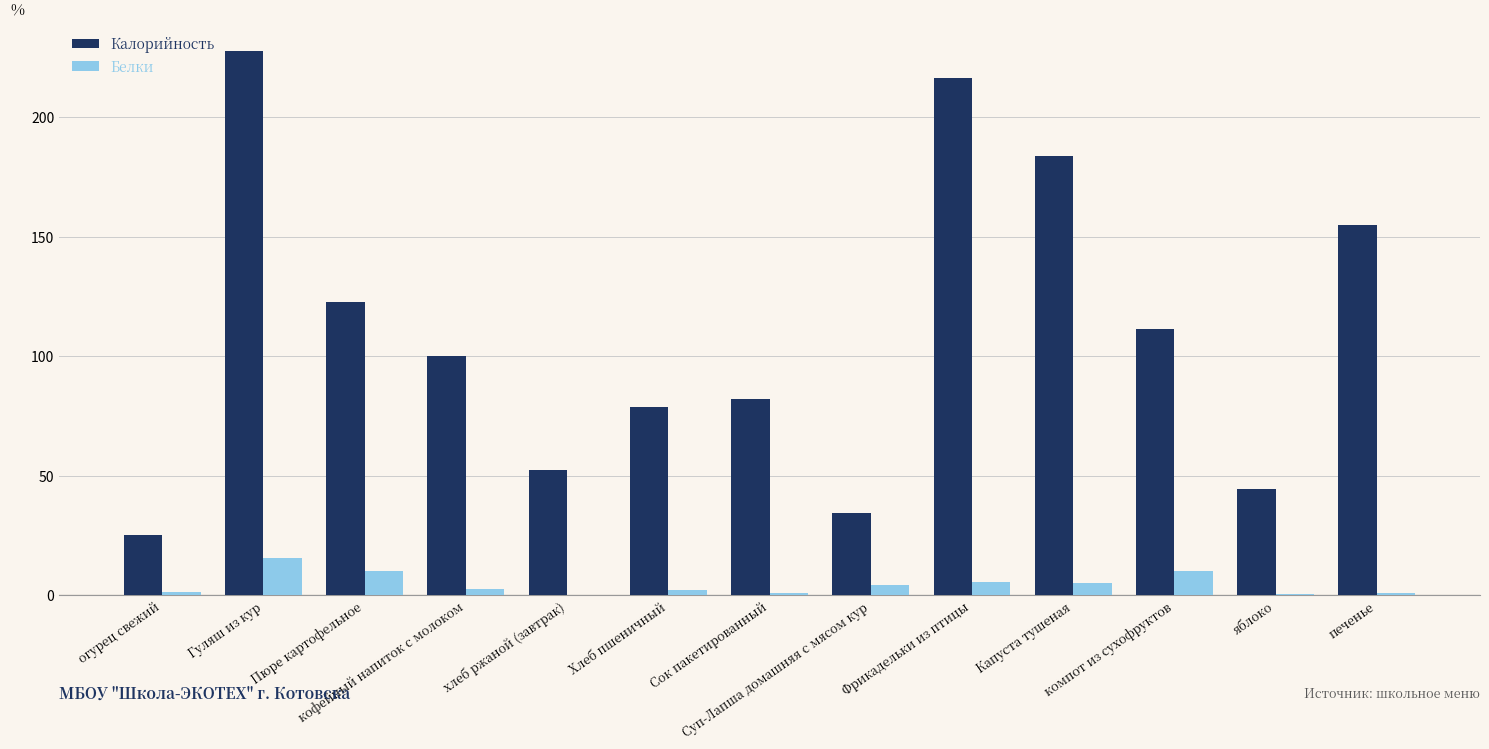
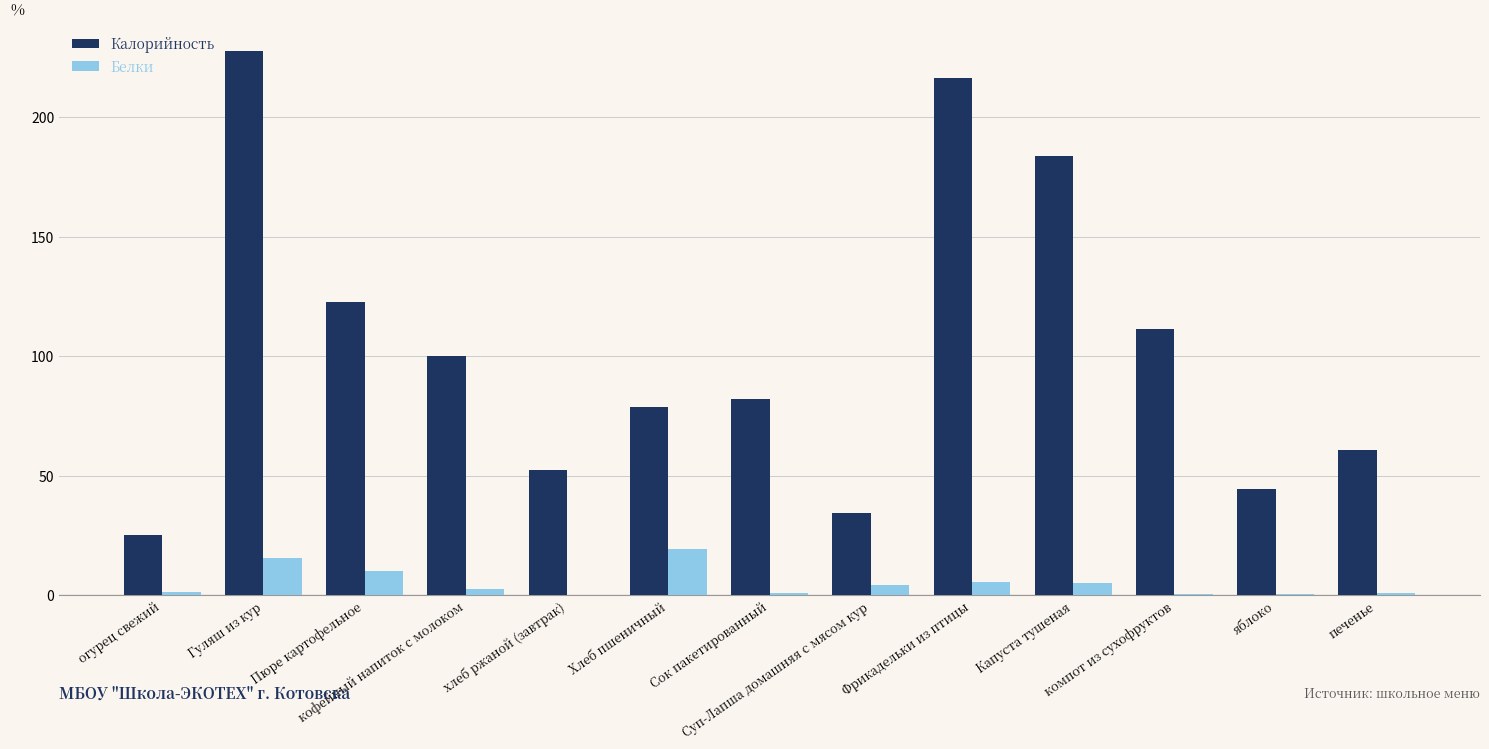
  {
    "Калорийность": {
      "огурец свежий": 25,
      "Гуляш из кур": 228,
      "Пюре картофельное": 123,
      "кофейный напиток с молоком": 100,
      "хлеб ржаной (завтрак)": 52,
      "Хлеб пшеничный": 79,
      "Сок пакетированный": 82,
      "Суп-Лапша домашняя с мясом кур": 35,
      "Фрикадельки из птицы": 217,
      "Капуста тушеная": 184,
      "компот из сухофруктов": 111,
      "яблоко": 44,
-     "печенье": 155
+     "печенье": 61
    },
    "Белки": {
      "огурец свежий": 1,
      "Гуляш из кур": 15,
      "Пюре картофельное": 10,
      "кофейный напиток с молоком": 3,
-     "Хлеб пшеничный": 2,
+     "Хлеб пшеничный": 19,
      "Суп-Лапша домашняя с мясом кур": 4,
      "Фрикадельки из птицы": 5,
      "Капуста тушеная": 5,
-     "компот из сухофруктов": 10
+     "компот из сухофруктов": 1
    }
  }
